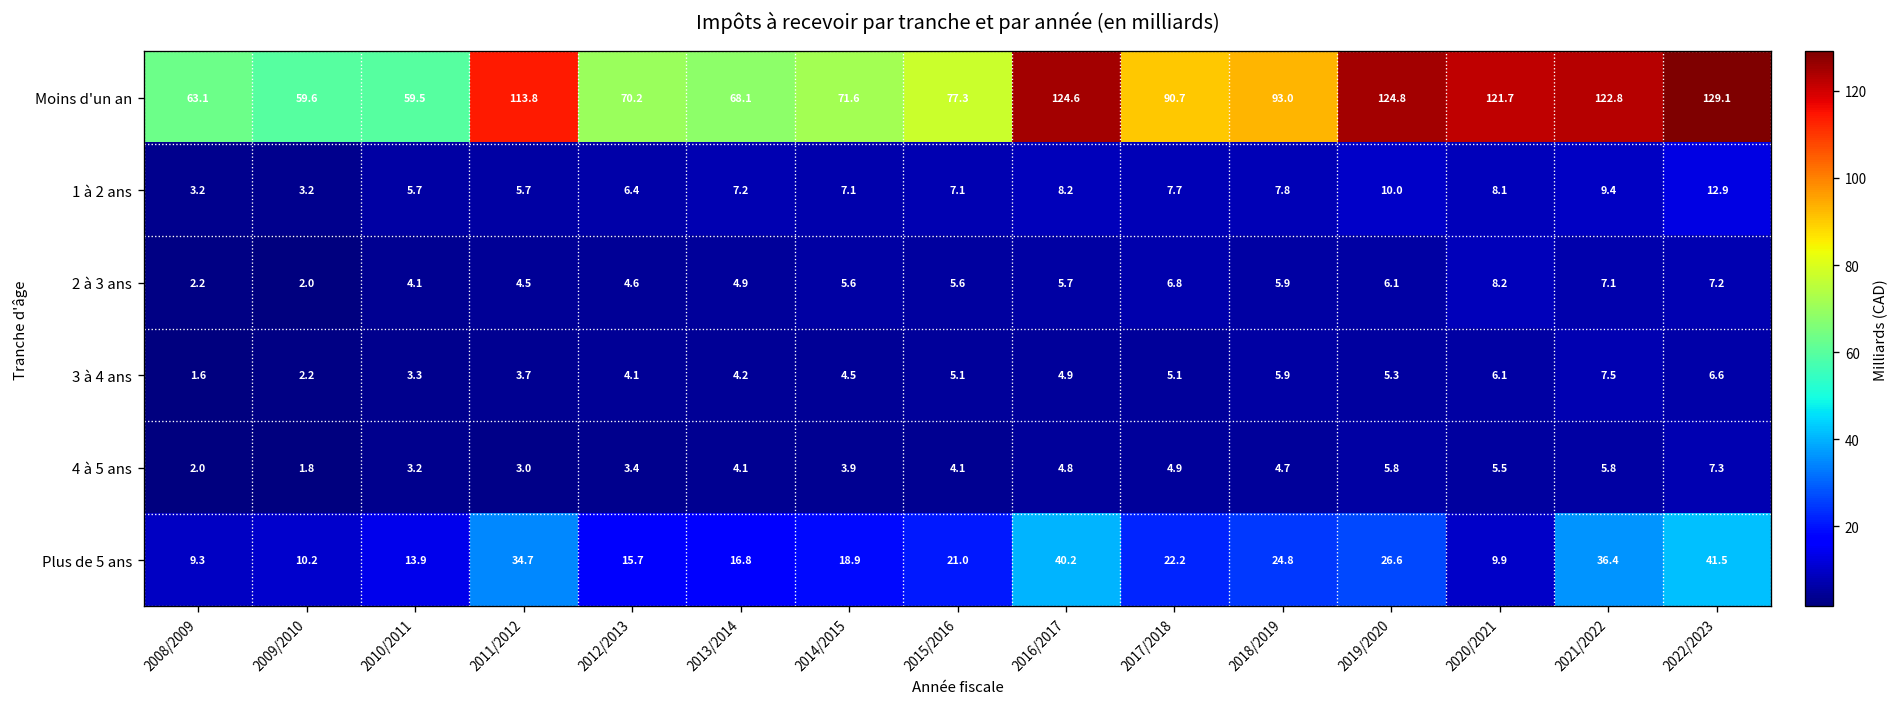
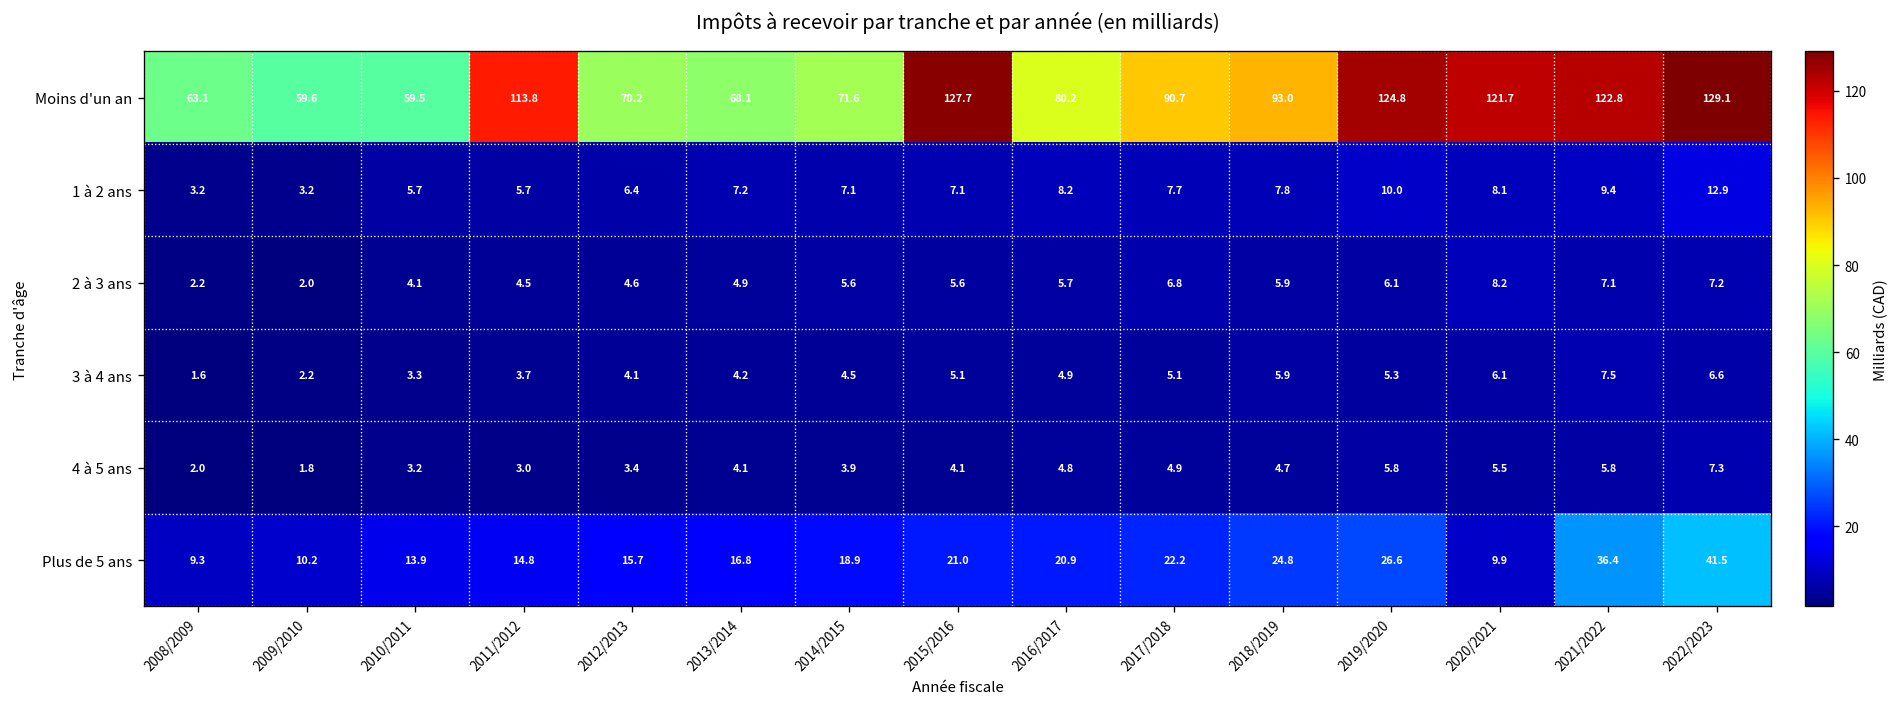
  {
    "Moins d'un an": {
      "2008/2009": 63.1,
      "2009/2010": 59.6,
      "2010/2011": 59.5,
      "2011/2012": 113.8,
      "2012/2013": 70.2,
      "2013/2014": 68.1,
      "2014/2015": 71.6,
-     "2015/2016": 77.3,
-     "2016/2017": 124.6,
+     "2015/2016": 127.7,
+     "2016/2017": 80.2,
      "2017/2018": 90.7,
      "2018/2019": 93.0,
      "2019/2020": 124.8,
      "2020/2021": 121.7,
      "2021/2022": 122.8,
      "2022/2023": 129.1
    },
    "1 à 2 ans": {
      "2008/2009": 3.2,
      "2009/2010": 3.2,
      "2010/2011": 5.7,
      "2011/2012": 5.7,
      "2012/2013": 6.4,
      "2013/2014": 7.2,
      "2014/2015": 7.1,
      "2015/2016": 7.1,
      "2016/2017": 8.2,
      "2017/2018": 7.7,
      "2018/2019": 7.8,
      "2019/2020": 10.0,
      "2020/2021": 8.1,
      "2021/2022": 9.4,
      "2022/2023": 12.9
    },
    "2 à 3 ans": {
      "2008/2009": 2.2,
      "2009/2010": 2.0,
      "2010/2011": 4.1,
      "2011/2012": 4.5,
      "2012/2013": 4.6,
      "2013/2014": 4.9,
      "2014/2015": 5.6,
      "2015/2016": 5.6,
      "2016/2017": 5.7,
      "2017/2018": 6.8,
      "2018/2019": 5.9,
      "2019/2020": 6.1,
      "2020/2021": 8.2,
      "2021/2022": 7.1,
      "2022/2023": 7.2
    },
    "3 à 4 ans": {
      "2008/2009": 1.6,
      "2009/2010": 2.2,
      "2010/2011": 3.3,
      "2011/2012": 3.7,
      "2012/2013": 4.1,
      "2013/2014": 4.2,
      "2014/2015": 4.5,
      "2015/2016": 5.1,
      "2016/2017": 4.9,
      "2017/2018": 5.1,
      "2018/2019": 5.9,
      "2019/2020": 5.3,
      "2020/2021": 6.1,
      "2021/2022": 7.5,
      "2022/2023": 6.6
    },
    "4 à 5 ans": {
      "2008/2009": 2.0,
      "2009/2010": 1.8,
      "2010/2011": 3.2,
      "2011/2012": 3.0,
      "2012/2013": 3.4,
      "2013/2014": 4.1,
      "2014/2015": 3.9,
      "2015/2016": 4.1,
      "2016/2017": 4.8,
      "2017/2018": 4.9,
      "2018/2019": 4.7,
      "2019/2020": 5.8,
      "2020/2021": 5.5,
      "2021/2022": 5.8,
      "2022/2023": 7.3
    },
    "Plus de 5 ans": {
      "2008/2009": 9.3,
      "2009/2010": 10.2,
      "2010/2011": 13.9,
-     "2011/2012": 34.7,
+     "2011/2012": 14.8,
      "2012/2013": 15.7,
      "2013/2014": 16.8,
      "2014/2015": 18.9,
      "2015/2016": 21.0,
-     "2016/2017": 40.2,
+     "2016/2017": 20.9,
      "2017/2018": 22.2,
      "2018/2019": 24.8,
      "2019/2020": 26.6,
      "2020/2021": 9.9,
      "2021/2022": 36.4,
      "2022/2023": 41.5
    }
  }
